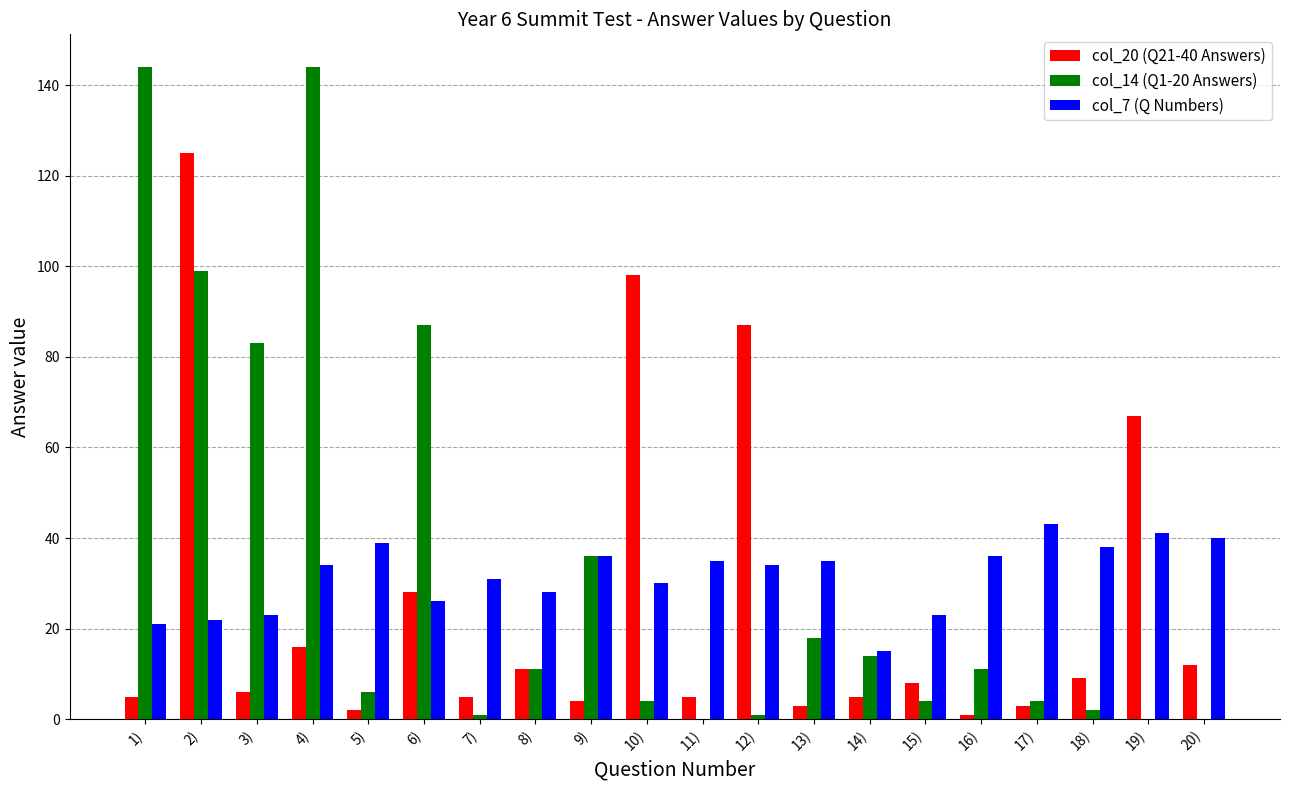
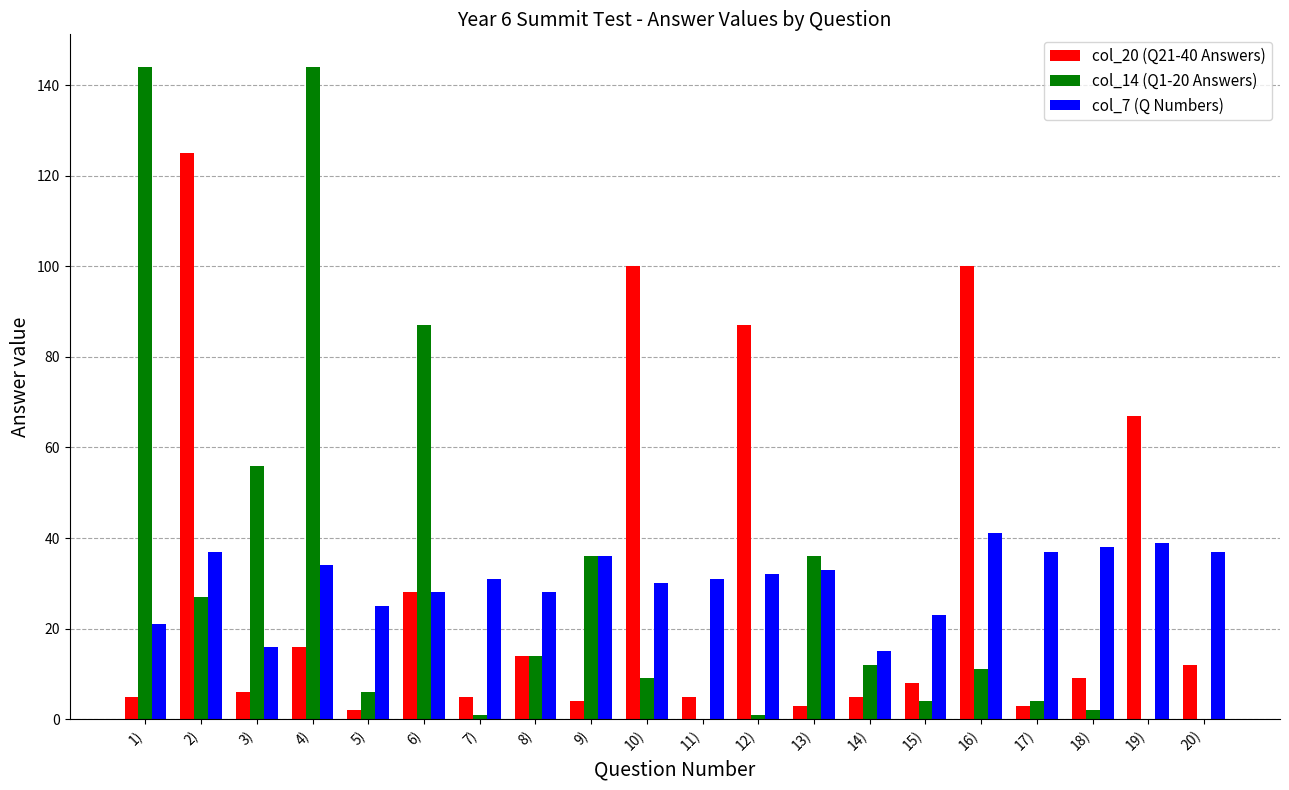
  {
    "col_20 (Q21-40 Answers)": {
      "1)": 5,
      "2)": 125,
      "3)": 6,
      "4)": 16,
      "5)": 2,
      "6)": 28,
      "7)": 5,
-     "8)": 11,
+     "8)": 14,
      "9)": 4,
-     "10)": 98,
+     "10)": 100,
      "11)": 5,
      "12)": 87,
      "13)": 3,
      "14)": 5,
      "15)": 8,
-     "16)": 1,
+     "16)": 100,
      "17)": 3,
      "18)": 9,
      "19)": 67,
      "20)": 12
    },
    "col_14 (Q1-20 Answers)": {
      "1)": 144,
-     "2)": 99,
-     "3)": 83,
+     "2)": 27,
+     "3)": 56,
      "4)": 144,
      "5)": 6,
      "6)": 87,
      "7)": 1,
-     "8)": 11,
+     "8)": 14,
      "9)": 36,
-     "10)": 4,
+     "10)": 9,
      "11)": 0,
      "12)": 1,
-     "13)": 18,
-     "14)": 14,
+     "13)": 36,
+     "14)": 12,
      "15)": 4,
      "16)": 11,
      "17)": 4,
      "18)": 2,
      "19)": 0,
      "20)": 0
    },
    "col_7 (Q Numbers)": {
      "1)": 21,
-     "2)": 22,
-     "3)": 23,
+     "2)": 37,
+     "3)": 16,
      "4)": 34,
-     "5)": 39,
-     "6)": 26,
+     "5)": 25,
+     "6)": 28,
      "7)": 31,
      "8)": 28,
      "9)": 36,
      "10)": 30,
-     "11)": 35,
-     "12)": 34,
-     "13)": 35,
+     "11)": 31,
+     "12)": 32,
+     "13)": 33,
      "14)": 15,
      "15)": 23,
-     "16)": 36,
-     "17)": 43,
+     "16)": 41,
+     "17)": 37,
      "18)": 38,
-     "19)": 41,
-     "20)": 40
+     "19)": 39,
+     "20)": 37
    }
  }
